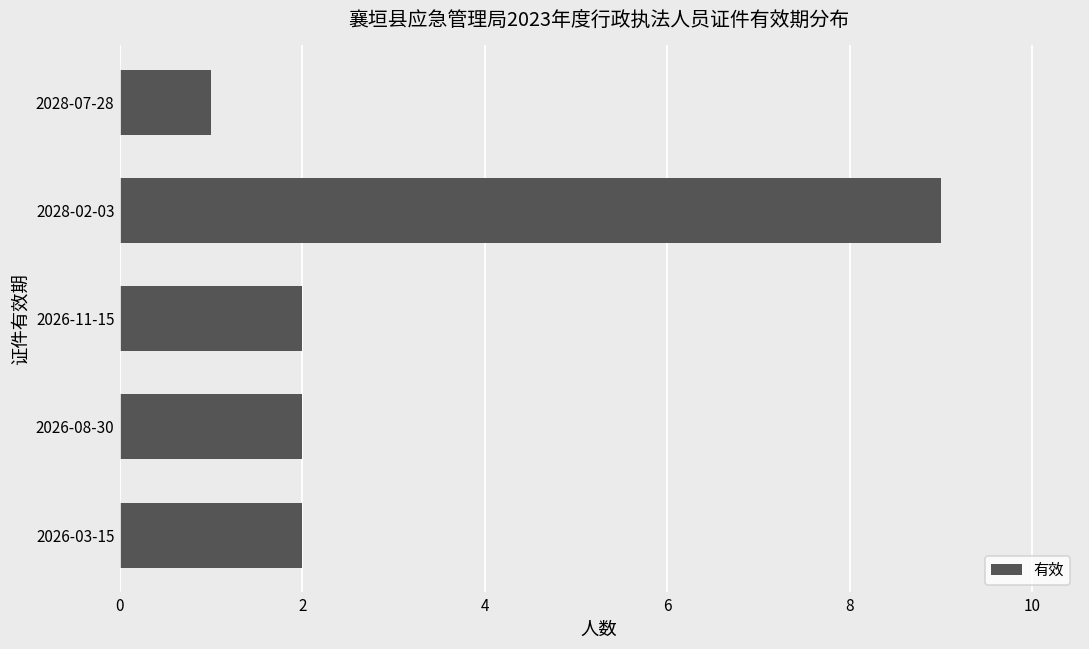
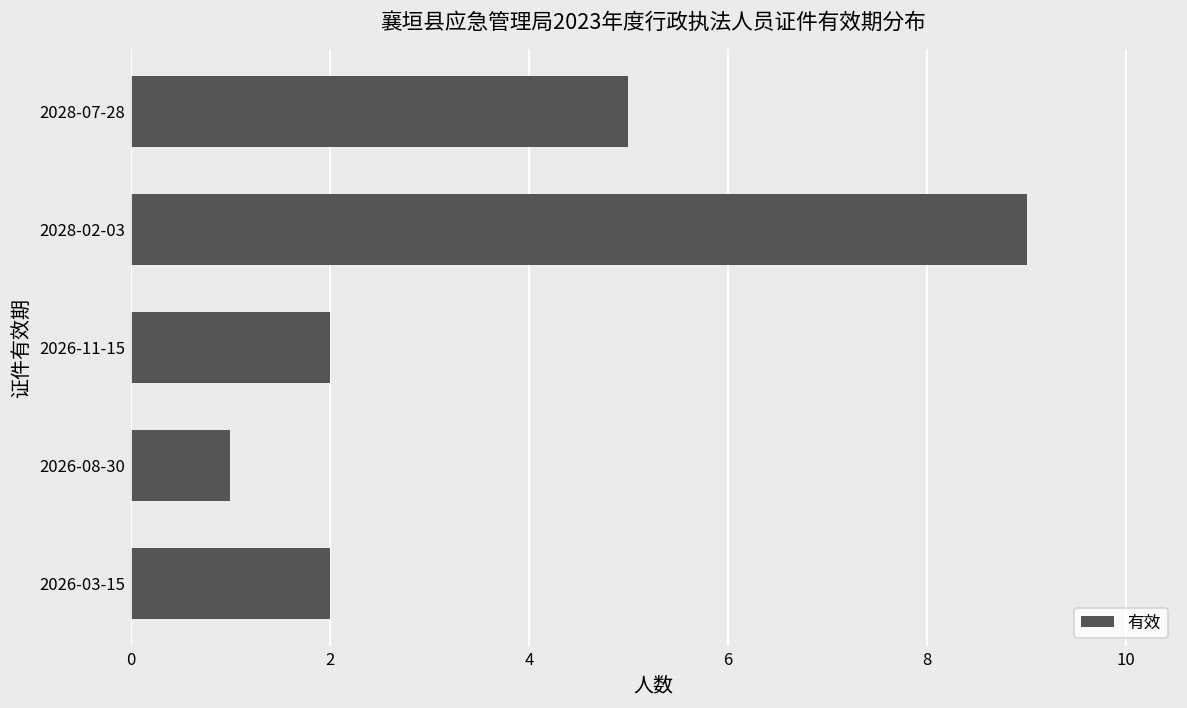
  {
-   "2028-07-28": 1,
+   "2028-07-28": 5,
    "2028-02-03": 9,
    "2026-11-15": 2,
-   "2026-08-30": 2,
+   "2026-08-30": 1,
    "2026-03-15": 2
  }
